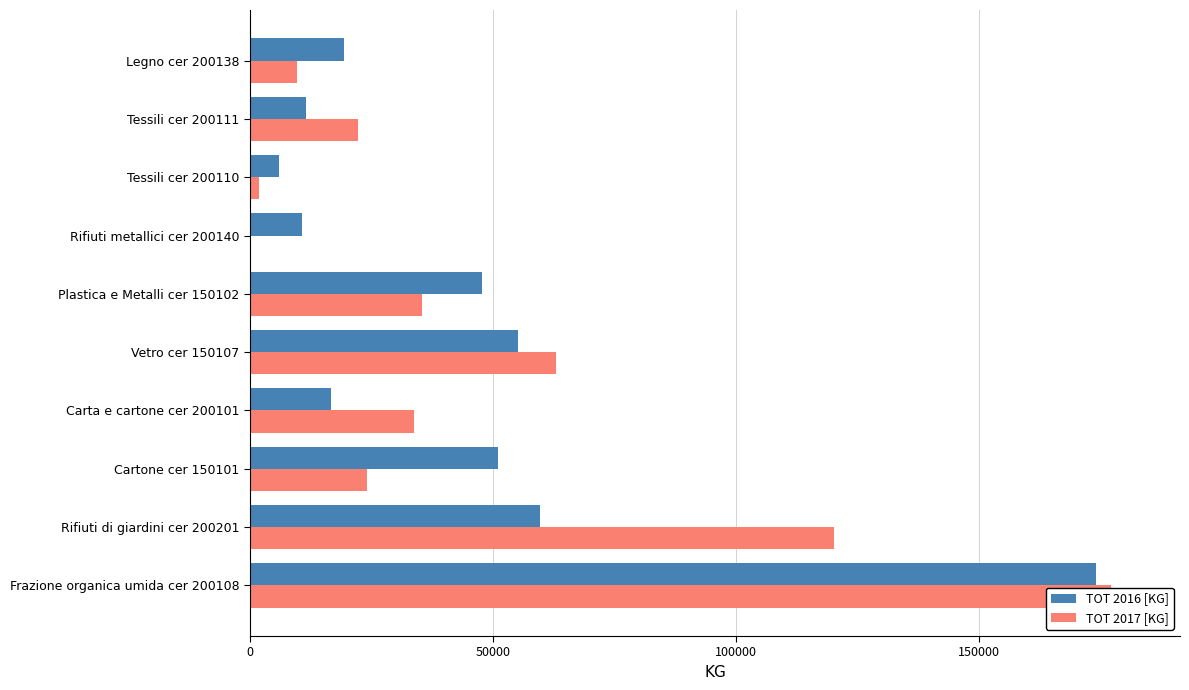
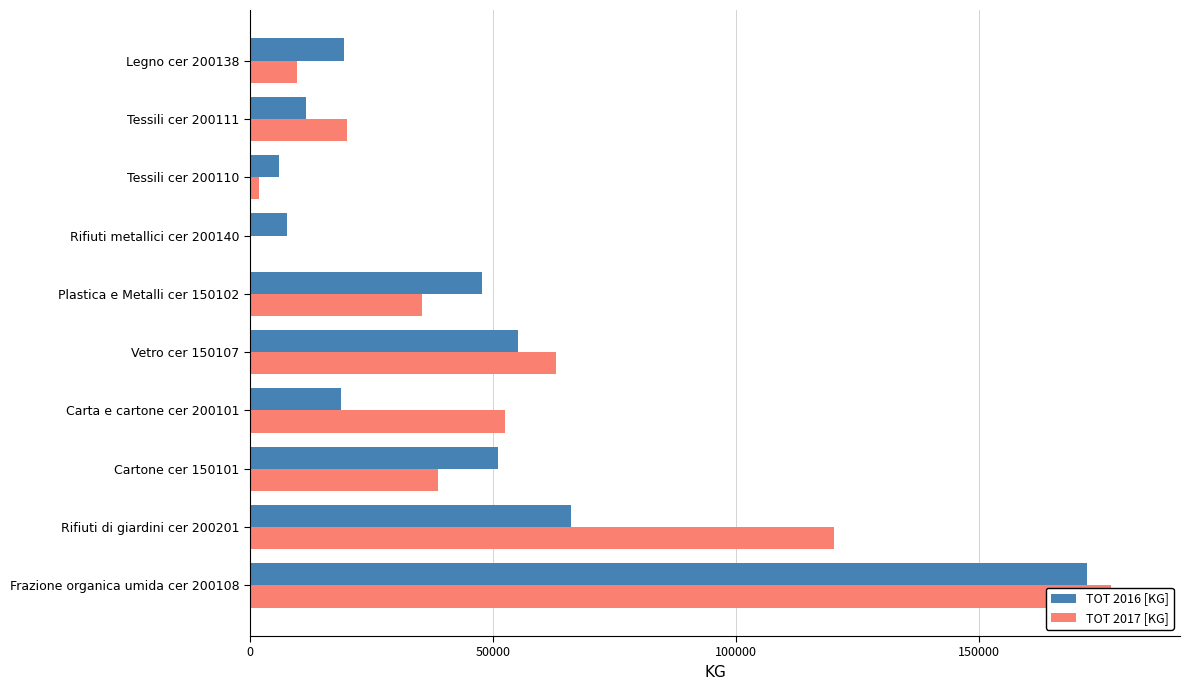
  {
    "TOT 2016 [KG]": {
      "Legno cer 200138": 19000,
      "Tessili cer 200111": 12000,
      "Tessili cer 200110": 6000,
-     "Rifiuti metallici cer 200140": 11000,
+     "Rifiuti metallici cer 200140": 8000,
      "Plastica e Metalli cer 150102": 48000,
      "Vetro cer 150107": 55000,
-     "Carta e cartone cer 200101": 17000,
+     "Carta e cartone cer 200101": 19000,
      "Cartone cer 150101": 51000,
-     "Rifiuti di giardini cer 200201": 60000,
-     "Frazione organica umida cer 200108": 174000
+     "Rifiuti di giardini cer 200201": 66000,
+     "Frazione organica umida cer 200108": 172000
    },
    "TOT 2017 [KG]": {
      "Legno cer 200138": 10000,
-     "Tessili cer 200111": 22000,
+     "Tessili cer 200111": 20000,
      "Tessili cer 200110": 2000,
      "Rifiuti metallici cer 200140": 0,
      "Plastica e Metalli cer 150102": 35000,
      "Vetro cer 150107": 63000,
-     "Carta e cartone cer 200101": 34000,
-     "Cartone cer 150101": 24000,
+     "Carta e cartone cer 200101": 52000,
+     "Cartone cer 150101": 39000,
      "Rifiuti di giardini cer 200201": 120000
    }
  }
